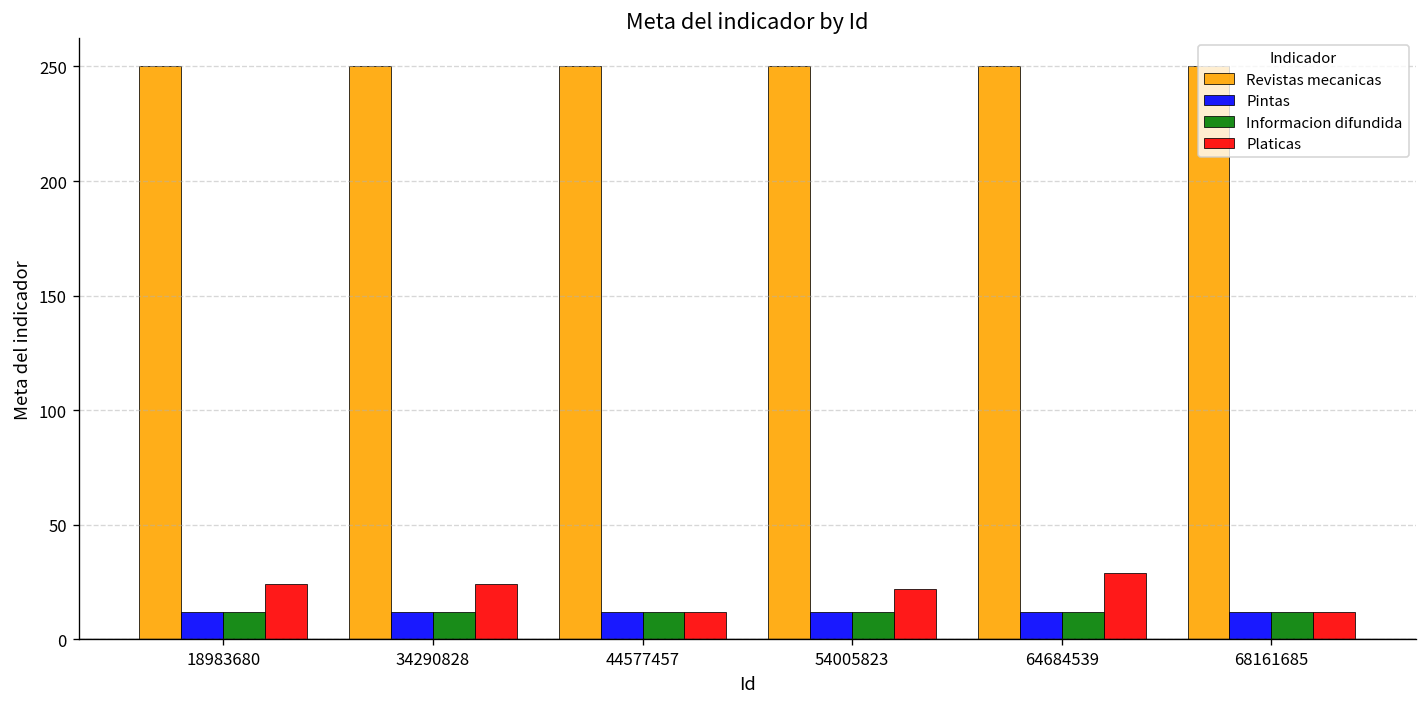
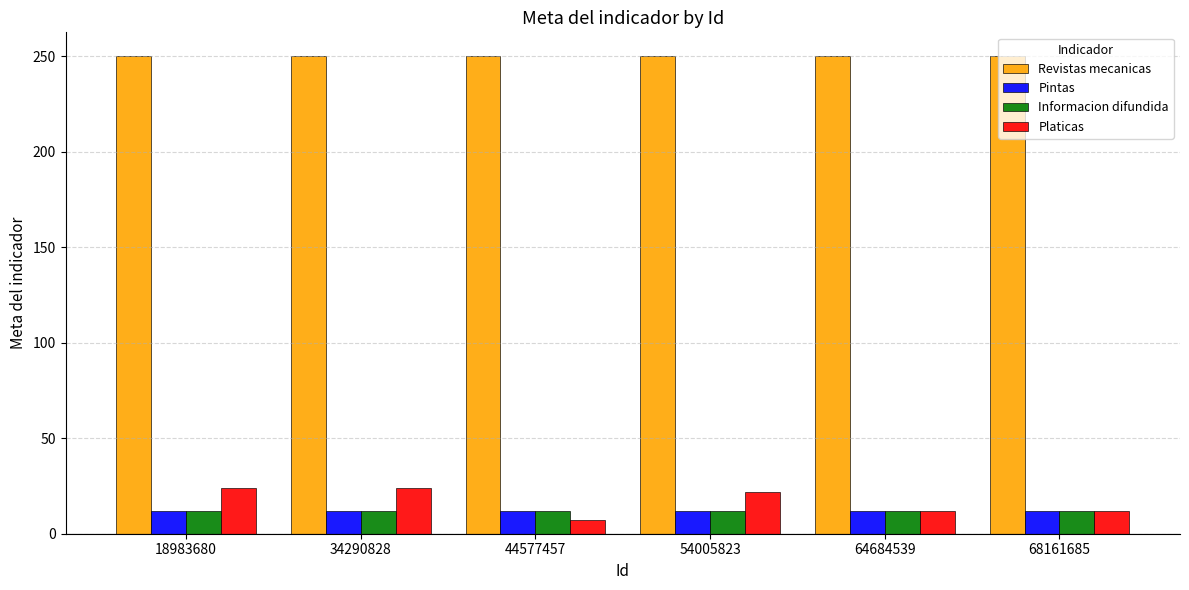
  {
    "Revistas mecanicas": {
      "18983680": 250,
      "34290828": 250,
      "44577457": 250,
      "54005823": 250,
      "64684539": 250
    },
    "Pintas": {
      "18983680": 12,
      "34290828": 12,
      "44577457": 12,
      "54005823": 12,
      "64684539": 12,
      "68161685": 12
    },
    "Informacion difundida": {
      "18983680": 12,
      "34290828": 12,
      "44577457": 12,
      "54005823": 12,
      "64684539": 12,
      "68161685": 12
    },
    "Platicas": {
      "18983680": 24,
      "34290828": 24,
-     "44577457": 12,
+     "44577457": 7,
      "54005823": 22,
-     "64684539": 29,
+     "64684539": 12,
      "68161685": 12
    }
  }
